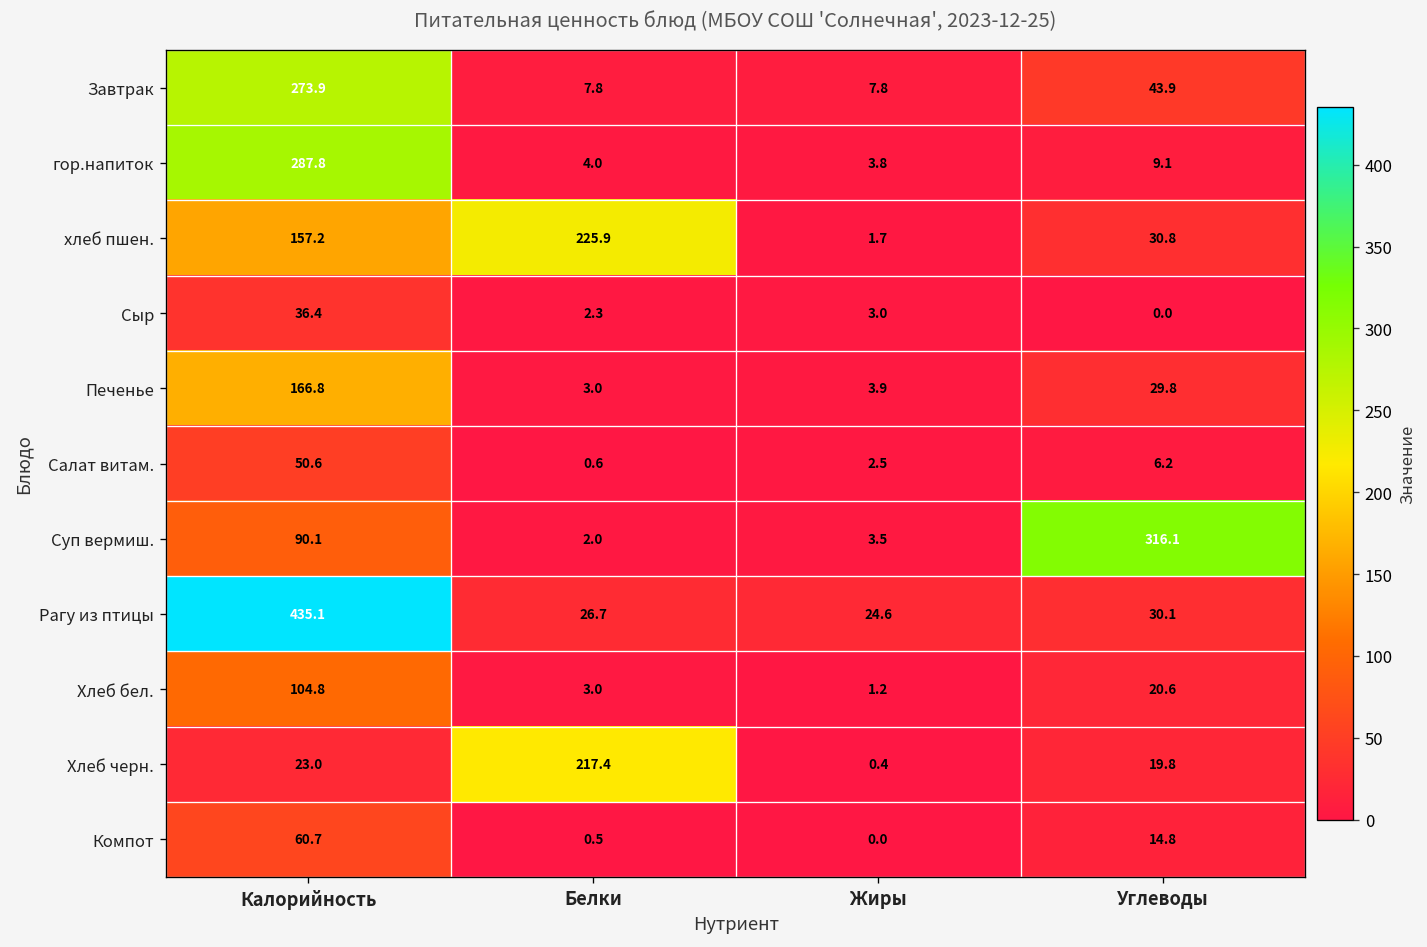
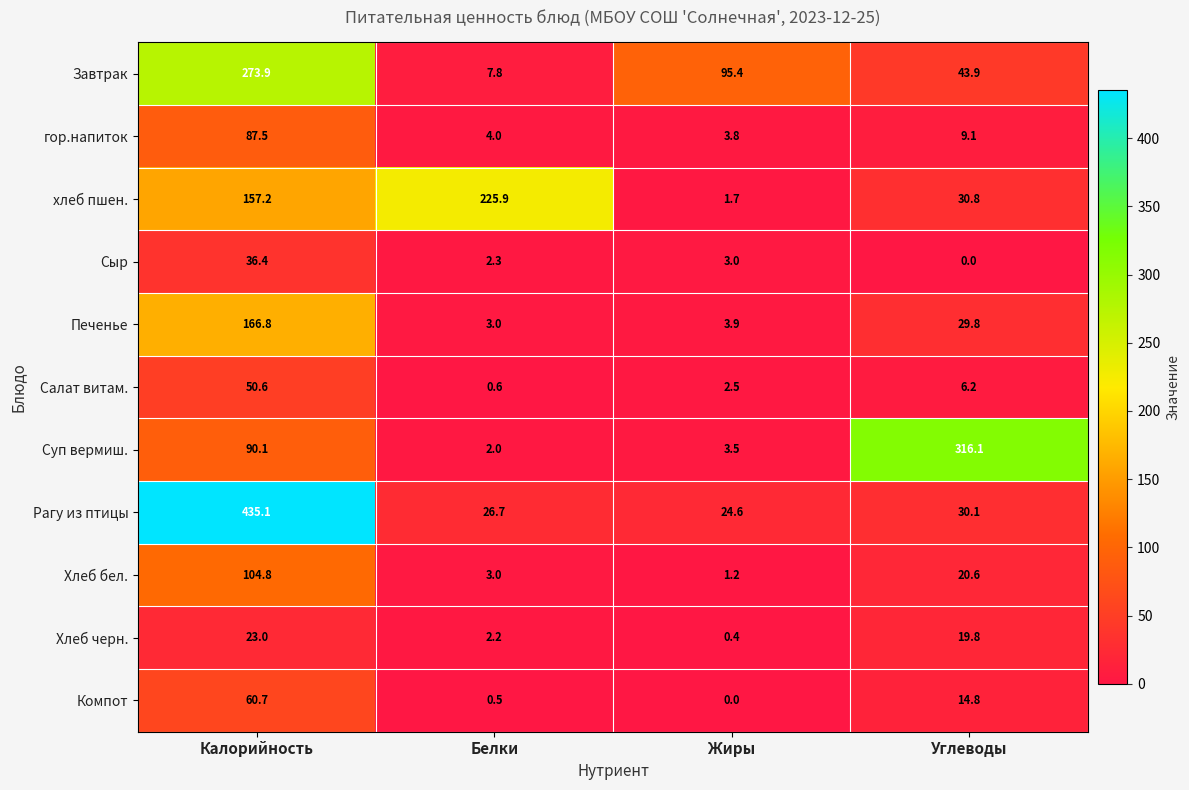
  {
    "Завтрак": {
      "Калорийность": 273.9,
      "Белки": 7.8,
-     "Жиры": 7.8,
+     "Жиры": 95.4,
      "Углеводы": 43.9
    },
    "гор.напиток": {
-     "Калорийность": 287.8,
+     "Калорийность": 87.5,
      "Белки": 4.0,
      "Жиры": 3.8,
      "Углеводы": 9.1
    },
    "хлеб пшен.": {
      "Калорийность": 157.2,
      "Белки": 225.9,
      "Жиры": 1.7,
      "Углеводы": 30.8
    },
    "Сыр": {
      "Калорийность": 36.4,
      "Белки": 2.3,
      "Жиры": 3.0,
      "Углеводы": 0.0
    },
    "Печенье": {
      "Калорийность": 166.8,
      "Белки": 3.0,
      "Жиры": 3.9,
      "Углеводы": 29.8
    },
    "Салат витам.": {
      "Калорийность": 50.6,
      "Белки": 0.6,
      "Жиры": 2.5,
      "Углеводы": 6.2
    },
    "Суп вермиш.": {
      "Калорийность": 90.1,
      "Белки": 2.0,
      "Жиры": 3.5,
      "Углеводы": 316.1
    },
    "Рагу из птицы": {
      "Калорийность": 435.1,
      "Белки": 26.7,
      "Жиры": 24.6,
      "Углеводы": 30.1
    },
    "Хлеб бел.": {
      "Калорийность": 104.8,
      "Белки": 3.0,
      "Жиры": 1.2,
      "Углеводы": 20.6
    },
    "Хлеб черн.": {
      "Калорийность": 23.0,
-     "Белки": 217.4,
+     "Белки": 2.2,
      "Жиры": 0.4,
      "Углеводы": 19.8
    },
    "Компот": {
      "Калорийность": 60.7,
      "Белки": 0.5,
      "Жиры": 0.0,
      "Углеводы": 14.8
    }
  }
